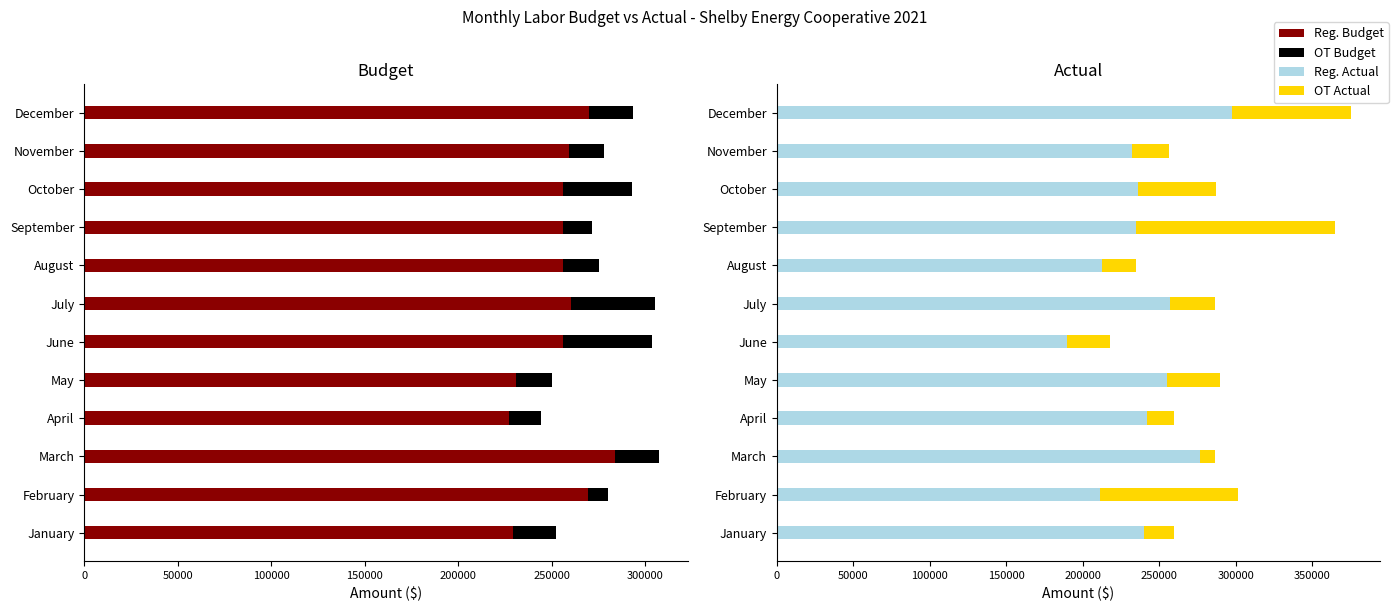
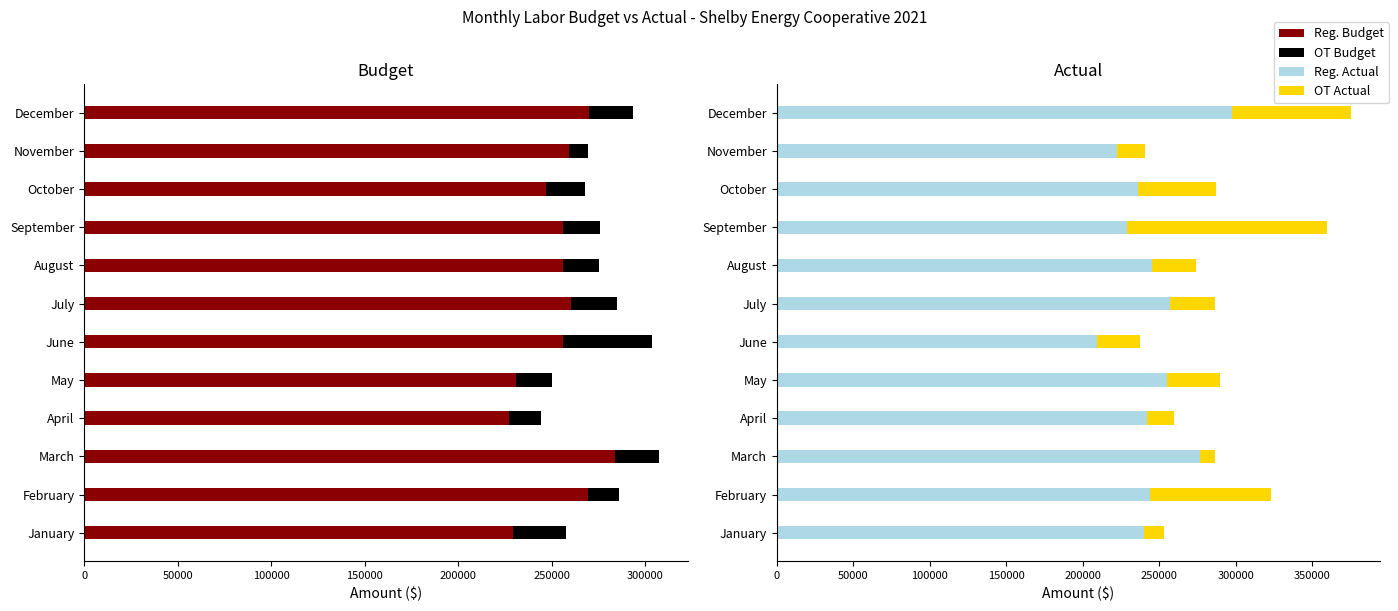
  {
    "Budget": {
      "Reg. Budget": {
        "December": 270000,
        "November": 259000,
-       "October": 256000,
+       "October": 247000,
        "September": 256000,
        "August": 256000,
        "July": 260000,
        "June": 256000,
        "May": 231000,
        "April": 227000,
        "March": 284000,
        "February": 269000,
        "January": 229000
      },
      "OT Budget": {
        "December": 24000,
-       "November": 19000,
-       "October": 37000,
-       "September": 16000,
+       "November": 10000,
+       "October": 21000,
+       "September": 20000,
        "August": 19000,
-       "July": 45000,
+       "July": 25000,
        "June": 47000,
        "May": 19000,
        "April": 17000,
        "March": 23000,
-       "February": 11000,
-       "January": 23000
+       "February": 16000,
+       "January": 28000
      }
    },
    "Actual": {
      "Reg. Actual": {
        "December": 297000,
-       "November": 232000,
+       "November": 222000,
        "October": 236000,
-       "September": 234000,
-       "August": 213000,
+       "September": 229000,
+       "August": 245000,
        "July": 257000,
-       "June": 190000,
+       "June": 209000,
        "May": 255000,
        "April": 242000,
        "March": 277000,
-       "February": 211000,
+       "February": 244000,
        "January": 240000
      },
      "OT Actual": {
        "December": 78000,
-       "November": 24000,
+       "November": 18000,
        "October": 51000,
        "September": 130000,
-       "August": 22000,
+       "August": 29000,
        "July": 29000,
        "June": 28000,
        "May": 35000,
        "April": 18000,
        "March": 9000,
-       "February": 90000,
-       "January": 19000
+       "February": 79000,
+       "January": 13000
      }
    }
  }
